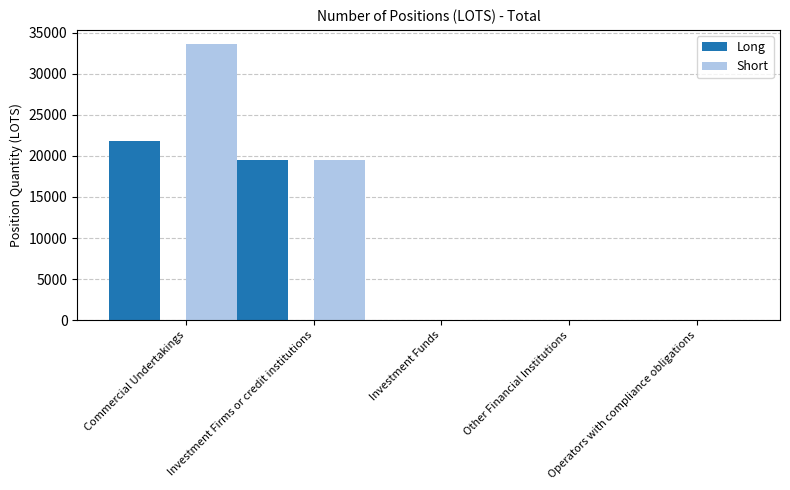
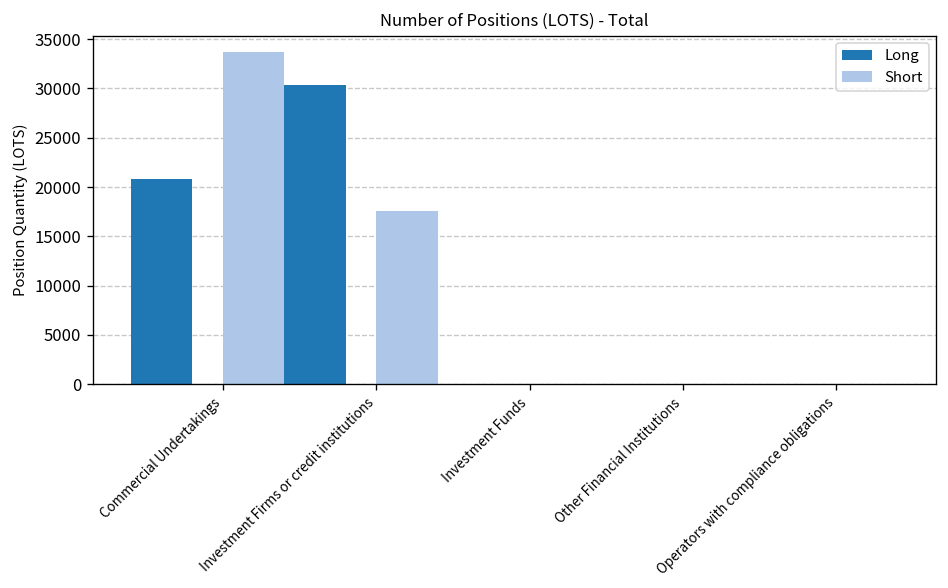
  {
    "Long": {
-     "Commercial Undertakings": 22000,
-     "Investment Firms or credit institutions": 19000,
+     "Commercial Undertakings": 21000,
+     "Investment Firms or credit institutions": 30000,
      "Investment Funds": 0,
      "Other Financial Institutions": 0,
      "Operators with compliance obligations": 0
    },
    "Short": {
      "Commercial Undertakings": 34000,
-     "Investment Firms or credit institutions": 19000,
+     "Investment Firms or credit institutions": 18000,
      "Investment Funds": 0,
      "Other Financial Institutions": 0,
      "Operators with compliance obligations": 0
    }
  }
